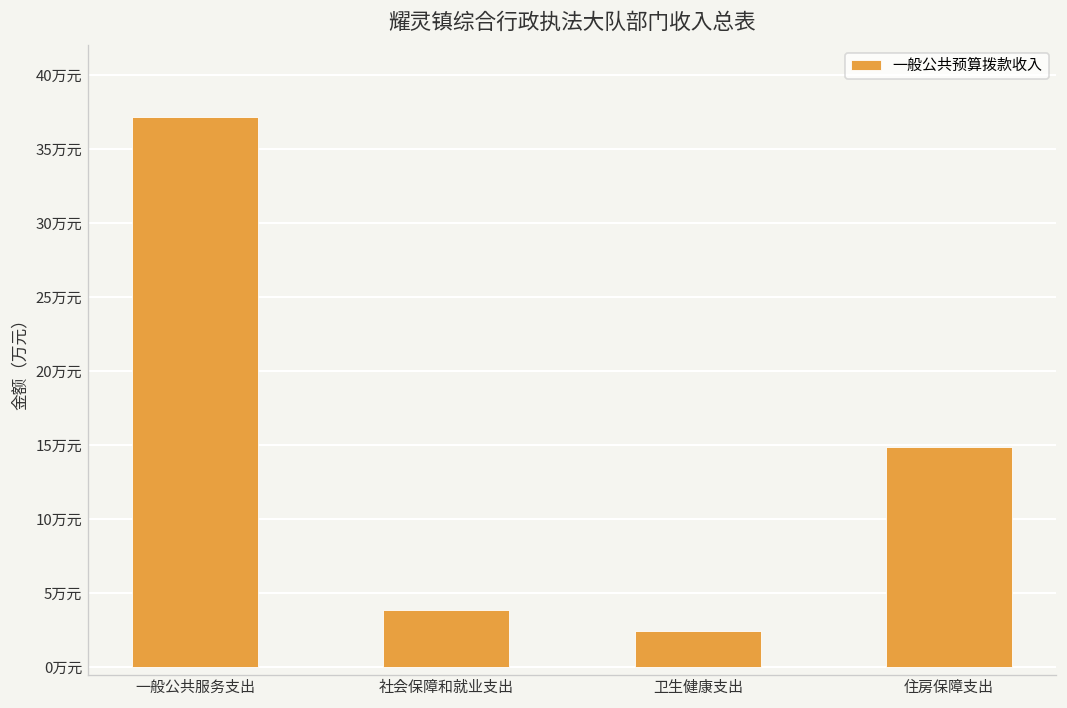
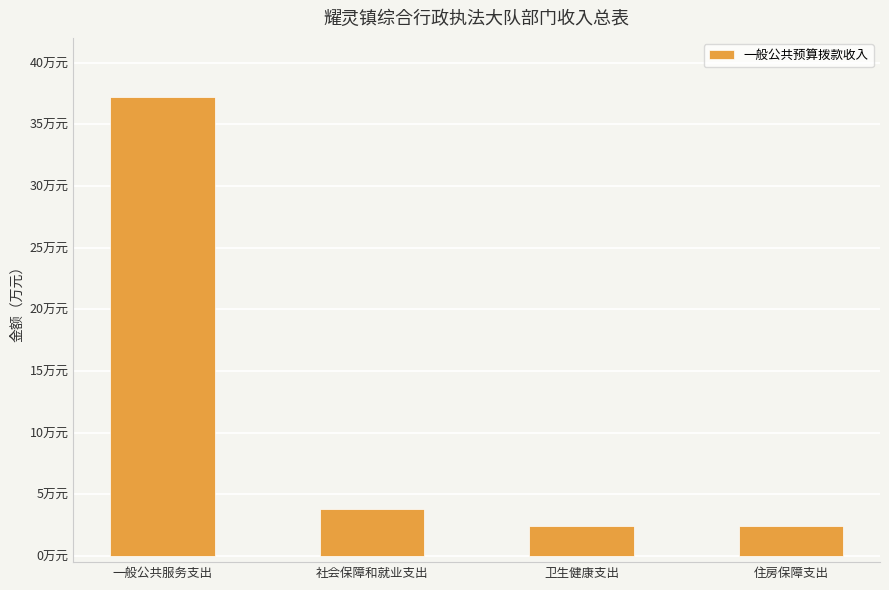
  {
    "一般公共服务支出": "37.2万元",
    "社会保障和就业支出": "3.8万元",
    "卫生健康支出": "2.5万元",
-   "住房保障支出": "14.9万元"
+   "住房保障支出": "2.4万元"
  }
